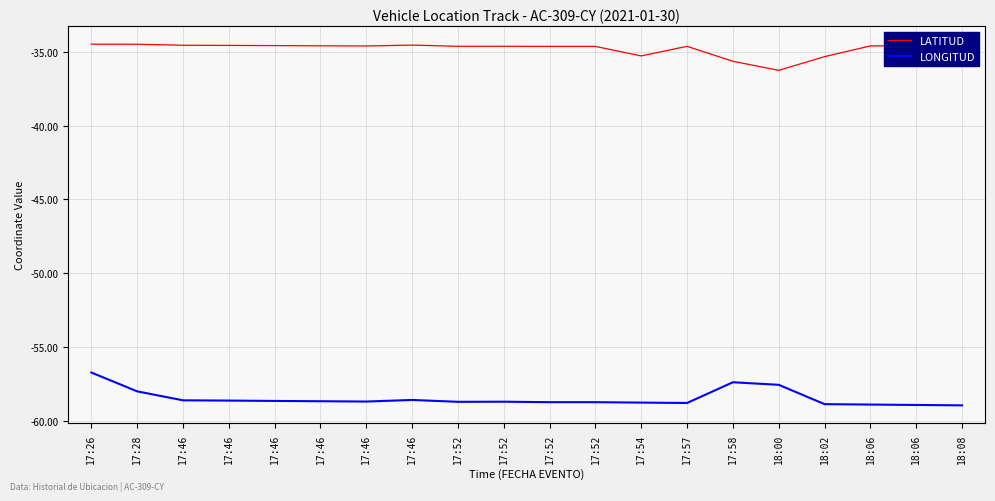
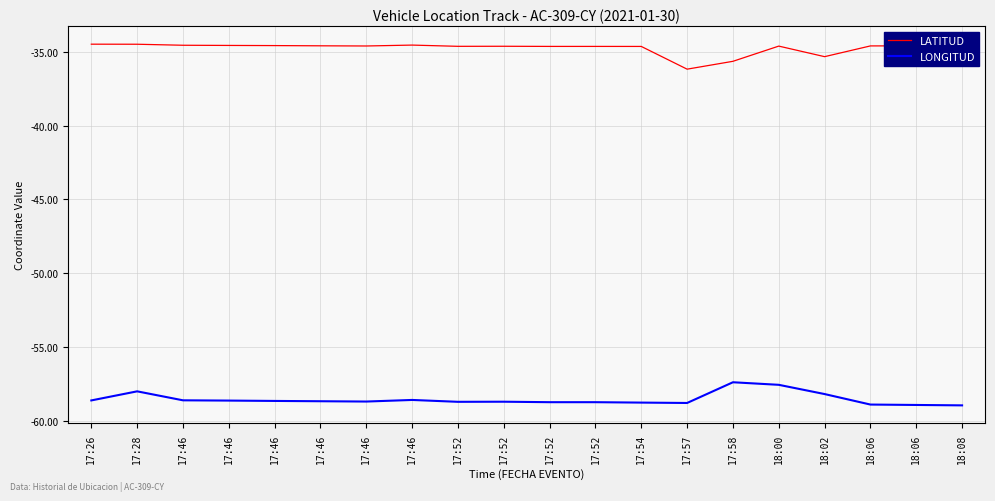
  {
    "LATITUD": {
      "17:26": -34.5,
      "17:28": -34.5,
-     "17:54": -35.3,
-     "17:57": -34.6,
+     "17:54": -34.6,
+     "17:57": -36.2,
      "17:58": -35.6,
-     "18:00": -36.3,
+     "18:00": -34.6,
      "18:02": -35.3
    },
    "LONGITUD": {
-     "17:26": -56.7,
+     "17:26": -58.6,
      "17:28": -58.0,
      "17:54": -58.8,
      "17:57": -58.8,
      "17:58": -57.4,
      "18:00": -57.6,
-     "18:02": -58.9,
+     "18:02": -58.2,
      "18:08": -59.0
    }
  }
